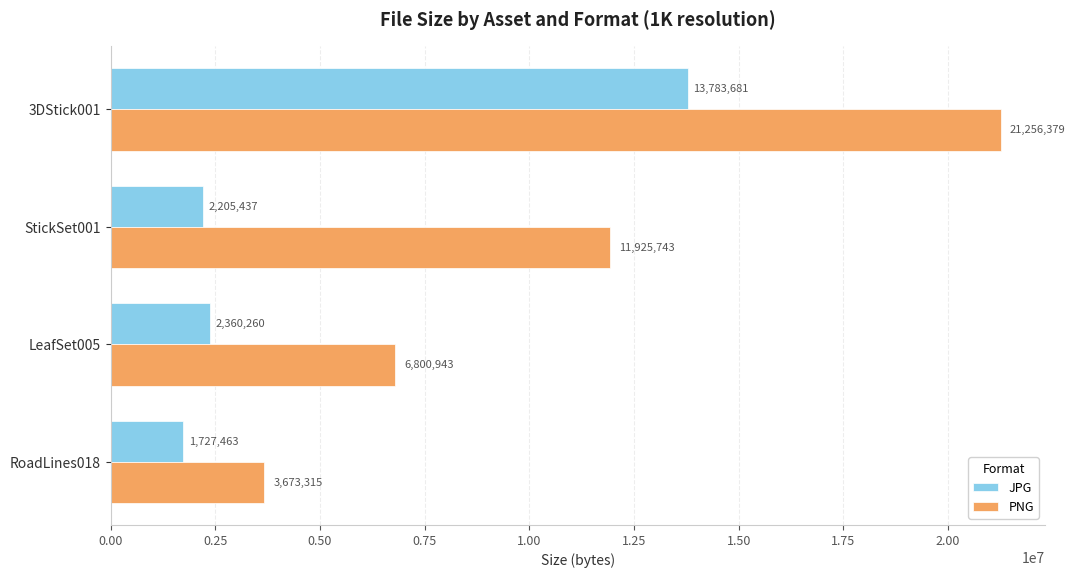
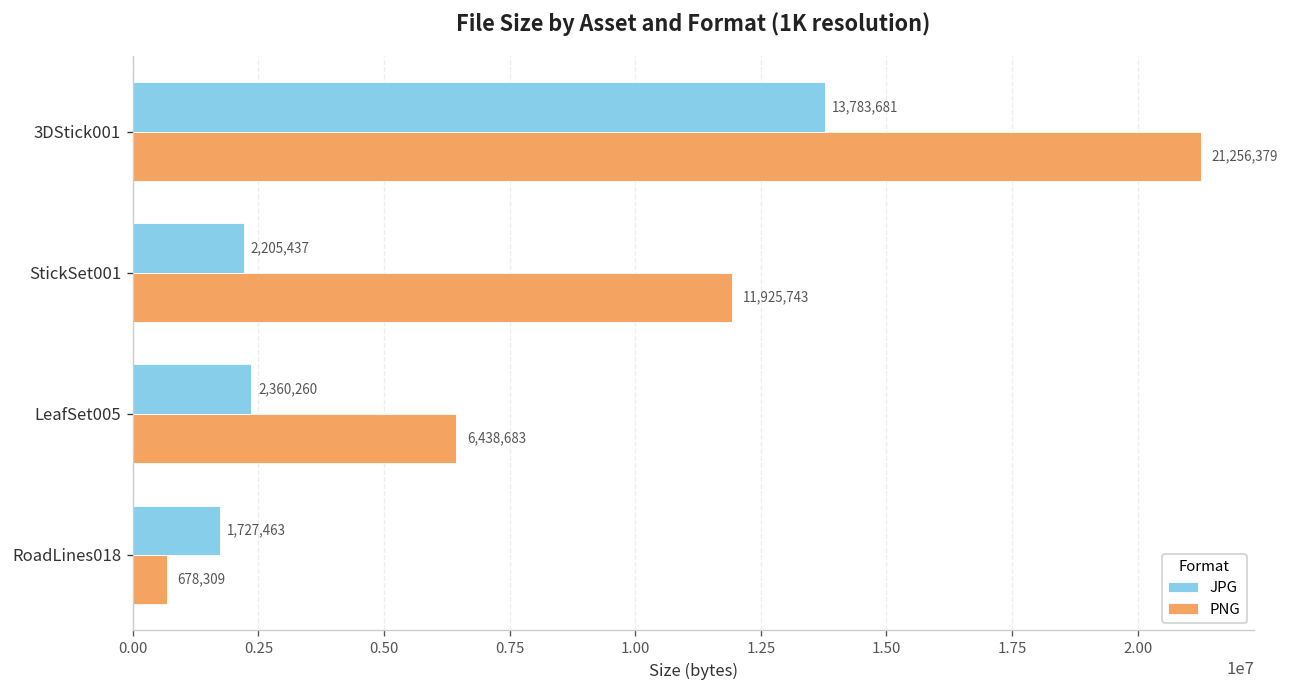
  {
    "JPG": {
      "3DStick001": "13,783,681",
      "StickSet001": "2,205,437",
      "LeafSet005": "2,360,260",
      "RoadLines018": "1,727,463"
    },
    "PNG": {
      "3DStick001": "21,256,379",
      "StickSet001": "11,925,743",
-     "LeafSet005": "6,800,943",
-     "RoadLines018": "3,673,315"
+     "LeafSet005": "6,438,683",
+     "RoadLines018": "678,309"
    }
  }
